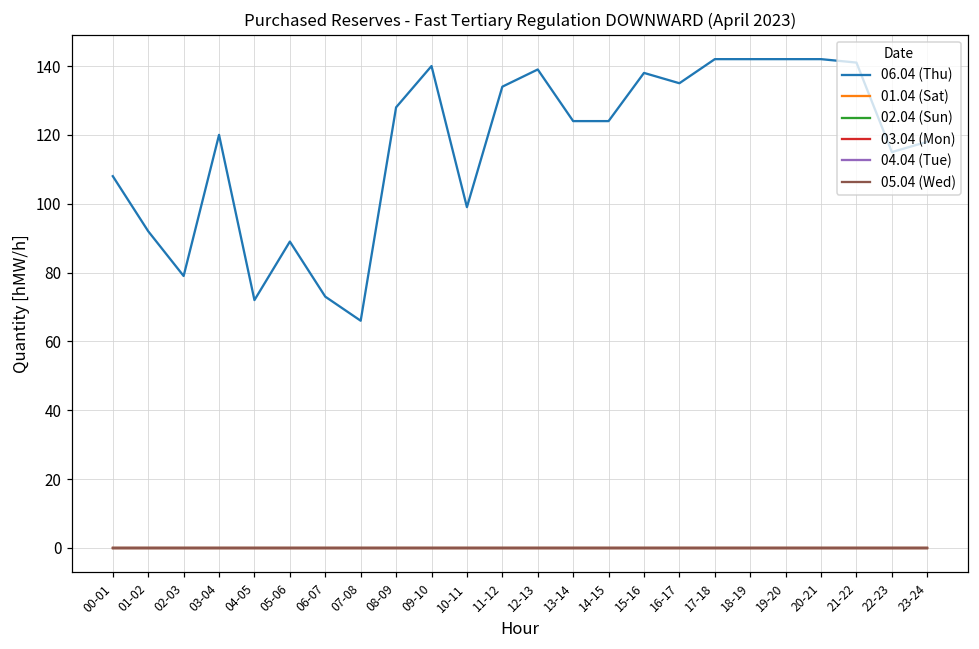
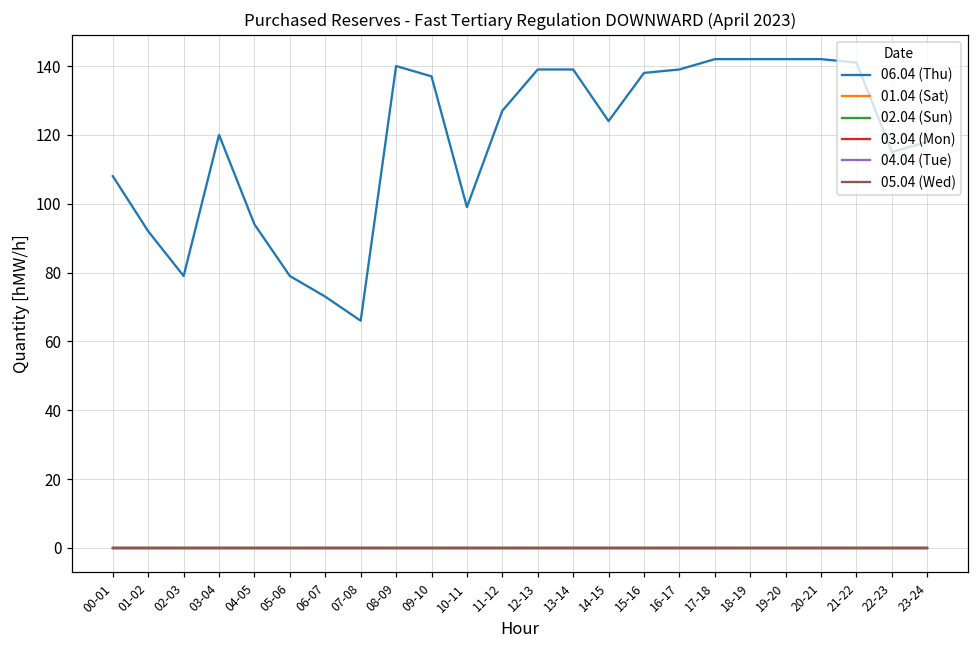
  {
    "06.04 (Thu)": {
      "00-01": 108,
      "01-02": 92,
      "02-03": 79,
      "03-04": 120,
-     "04-05": 72,
-     "05-06": 89,
+     "04-05": 94,
+     "05-06": 79,
      "06-07": 73,
      "07-08": 66,
-     "08-09": 128,
-     "09-10": 140,
+     "08-09": 140,
+     "09-10": 137,
      "10-11": 99,
-     "11-12": 134,
+     "11-12": 127,
      "12-13": 139,
-     "13-14": 124,
+     "13-14": 139,
      "14-15": 124,
      "15-16": 138,
-     "16-17": 135,
+     "16-17": 139,
      "17-18": 142,
      "18-19": 142,
      "19-20": 142,
      "20-21": 142
    },
    "05.04 (Wed)": {
      "00-01": 0,
      "01-02": 0,
      "02-03": 0,
      "03-04": 0,
      "04-05": 0,
      "05-06": 0,
      "06-07": 0,
      "07-08": 0,
      "08-09": 0,
      "09-10": 0,
      "10-11": 0,
      "11-12": 0,
      "12-13": 0,
      "13-14": 0,
      "14-15": 0,
      "15-16": 0,
      "16-17": 0,
      "17-18": 0,
      "18-19": 0,
      "19-20": 0,
      "20-21": 0,
      "21-22": 0,
      "22-23": 0,
      "23-24": 0
    }
  }
